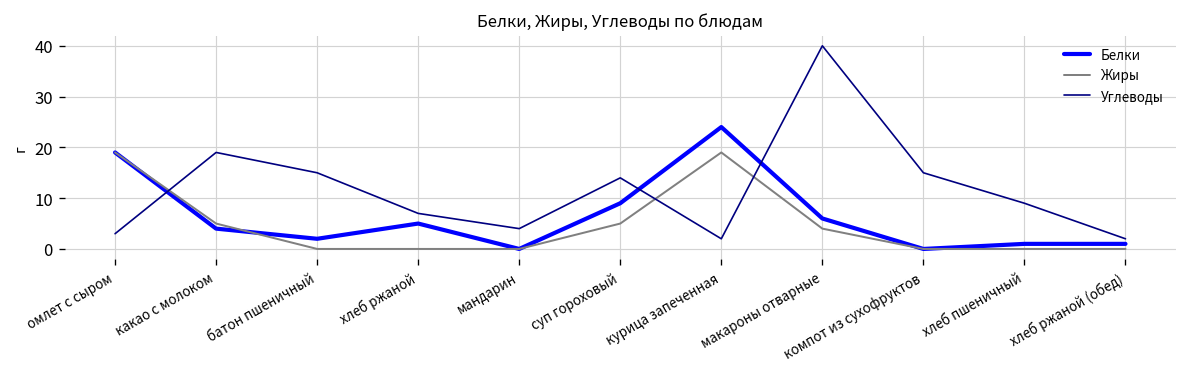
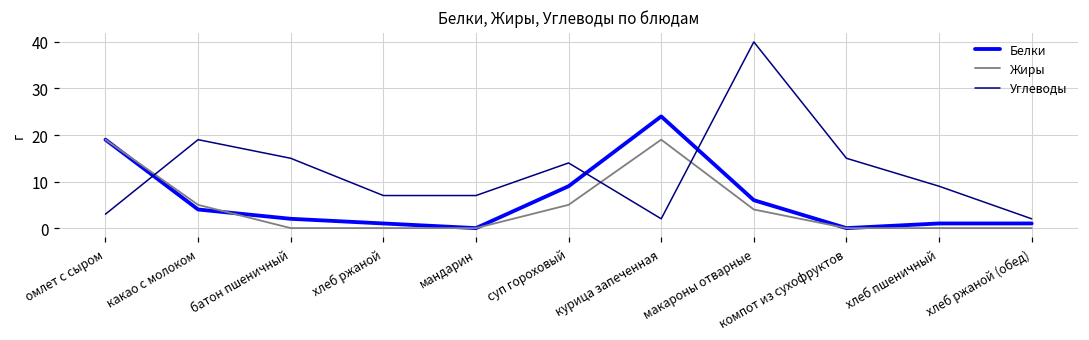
  {
    "Белки": {
      "какао с молоком": 4,
      "батон пшеничный": 2,
-     "хлеб ржаной": 5,
+     "хлеб ржаной": 1,
      "суп гороховый": 9,
      "курица запеченная": 24,
      "макароны отварные": 6,
      "хлеб пшеничный": 1,
      "хлеб ржаной (обед)": 1
    },
    "Жиры": {
      "какао с молоком": 5,
      "батон пшеничный": 0,
      "хлеб ржаной": 0,
      "суп гороховый": 5,
      "курица запеченная": 19,
      "макароны отварные": 4,
      "хлеб пшеничный": 0,
      "хлеб ржаной (обед)": 0
    },
    "Углеводы": {
      "омлет с сыром": 3,
      "какао с молоком": 19,
      "батон пшеничный": 15,
      "хлеб ржаной": 7,
-     "мандарин": 4,
+     "мандарин": 7,
      "суп гороховый": 14,
      "курица запеченная": 2,
      "макароны отварные": 40,
      "компот из сухофруктов": 15,
      "хлеб пшеничный": 9,
      "хлеб ржаной (обед)": 2
    }
  }
